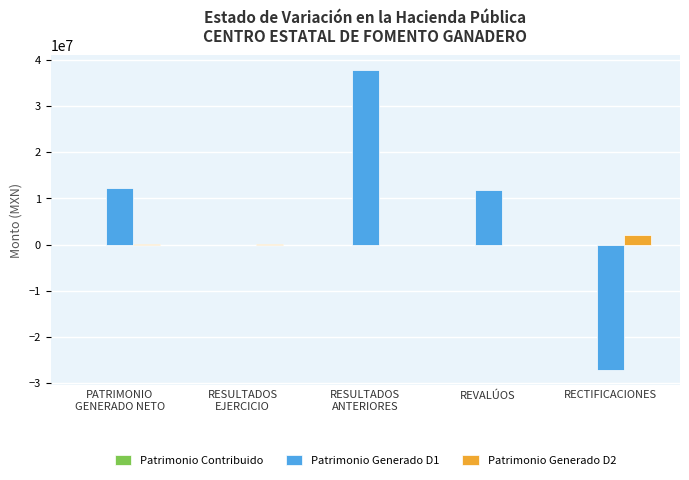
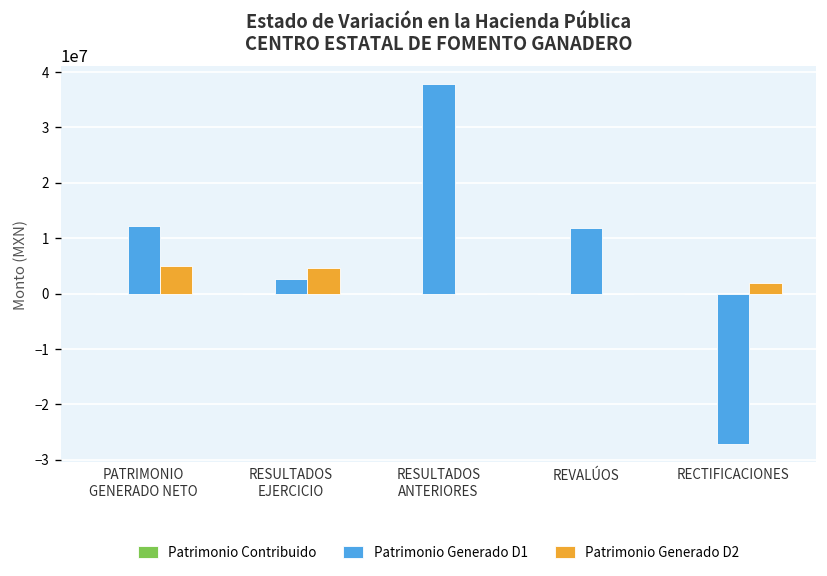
  {
    "Patrimonio Contribuido": {
      "PATRIMONIO GENERADO NETO": 0,
      "RESULTADOS EJERCICIO": 0,
      "RESULTADOS ANTERIORES": 0,
      "REVALÚOS": 0,
      "RECTIFICACIONES": 0
    },
    "Patrimonio Generado D1": {
      "PATRIMONIO GENERADO NETO": 12000000,
-     "RESULTADOS EJERCICIO": 0,
+     "RESULTADOS EJERCICIO": 3000000,
      "RESULTADOS ANTERIORES": 38000000,
      "REVALÚOS": 12000000,
      "RECTIFICACIONES": -27000000
    },
    "Patrimonio Generado D2": {
-     "PATRIMONIO GENERADO NETO": 0,
-     "RESULTADOS EJERCICIO": 0,
+     "PATRIMONIO GENERADO NETO": 5000000,
+     "RESULTADOS EJERCICIO": 5000000,
      "RESULTADOS ANTERIORES": 0,
      "REVALÚOS": 0,
      "RECTIFICACIONES": 2000000
    }
  }
